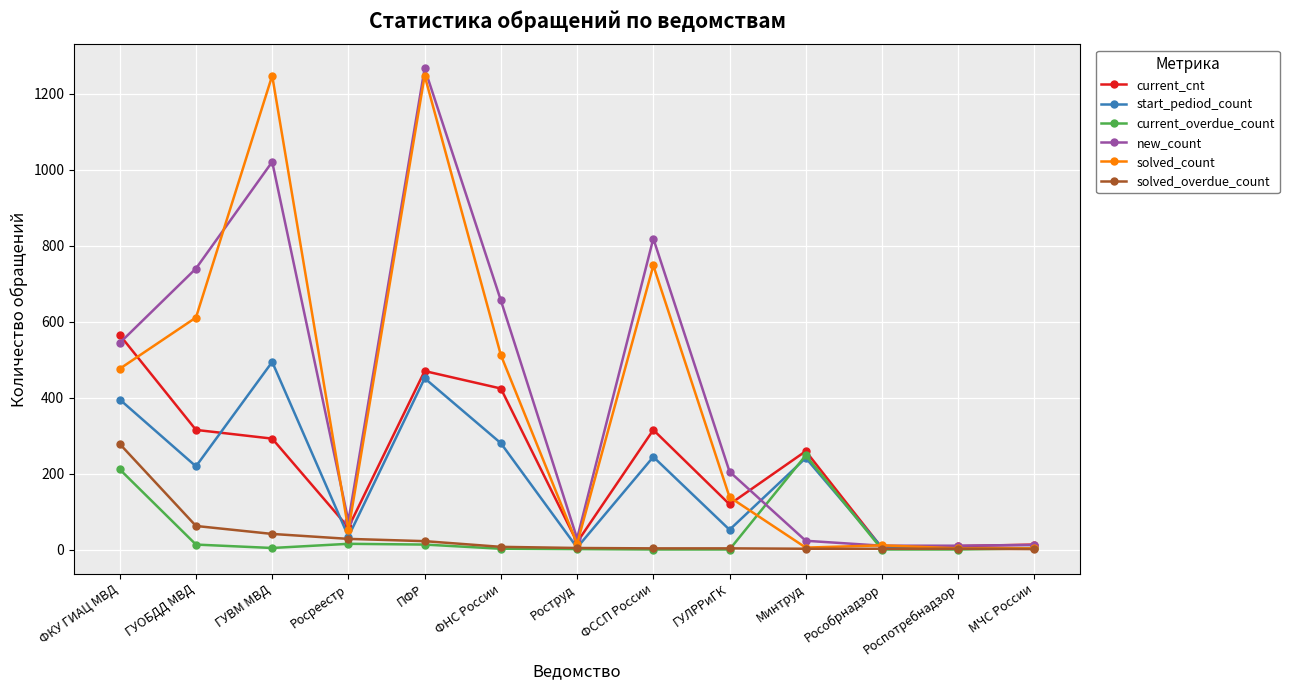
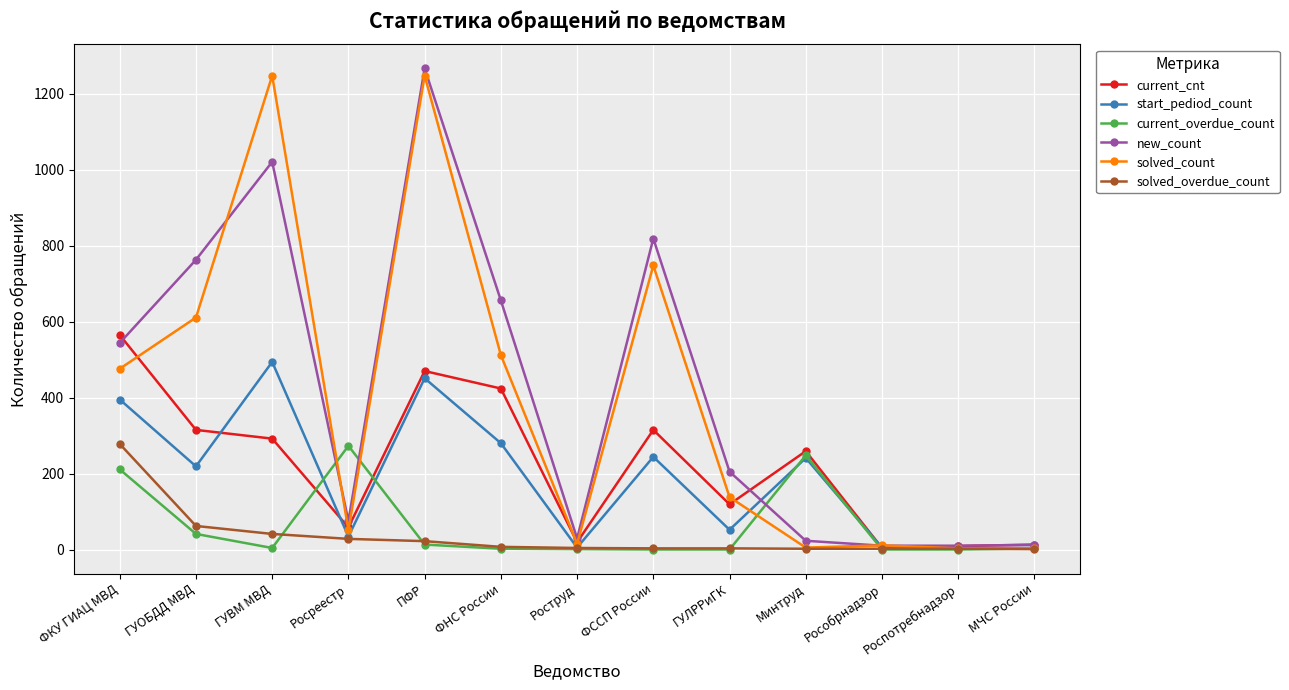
  {
    "current_cnt": {
      "ФКУ ГИАЦ МВД": 570,
      "ГУОБДД МВД": 320,
      "ГУВМ МВД": 290,
      "Росреестр": 60,
      "ПФР": 470,
      "ФНС России": 420,
      "ФССП России": 320,
      "ГУЛРРиГК": 120,
      "Минтруд": 260
    },
    "start_pediod_count": {
      "ФКУ ГИАЦ МВД": 400,
      "ГУОБДД МВД": 220,
      "ГУВМ МВД": 490,
      "ПФР": 450,
      "ФНС России": 280,
      "ФССП России": 240,
      "ГУЛРРиГК": 50,
      "Минтруд": 240
    },
    "current_overdue_count": {
      "ФКУ ГИАЦ МВД": 210,
-     "ГУОБДД МВД": 10,
+     "ГУОБДД МВД": 40,
      "ГУВМ МВД": 0,
-     "Росреестр": 20,
+     "Росреестр": 270,
      "ПФР": 10,
      "Минтруд": 250
    },
    "new_count": {
      "ФКУ ГИАЦ МВД": 540,
-     "ГУОБДД МВД": 740,
+     "ГУОБДД МВД": 760,
      "ГУВМ МВД": 1020,
      "Росреестр": 80,
      "ПФР": 1270,
      "ФНС России": 660,
      "Роструд": 30,
      "ФССП России": 820,
      "ГУЛРРиГК": 210,
      "Минтруд": 20
    },
    "solved_count": {
      "ФКУ ГИАЦ МВД": 480,
      "ГУОБДД МВД": 610,
      "ГУВМ МВД": 1250,
      "Росреестр": 50,
      "ПФР": 1250,
      "ФНС России": 510,
      "ФССП России": 750,
      "ГУЛРРиГК": 140
    },
    "solved_overdue_count": {
      "ФКУ ГИАЦ МВД": 280,
      "ГУОБДД МВД": 60,
      "ГУВМ МВД": 40,
      "ПФР": 20
    }
  }
